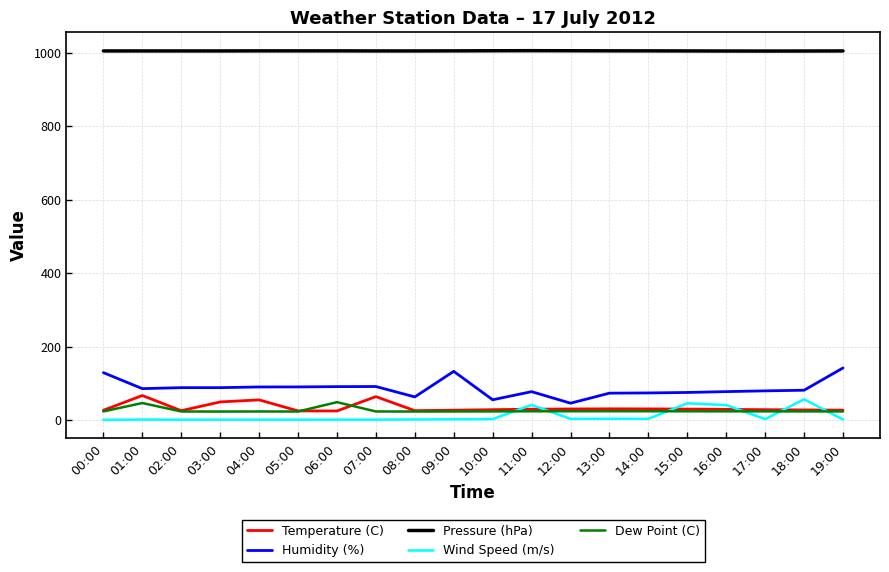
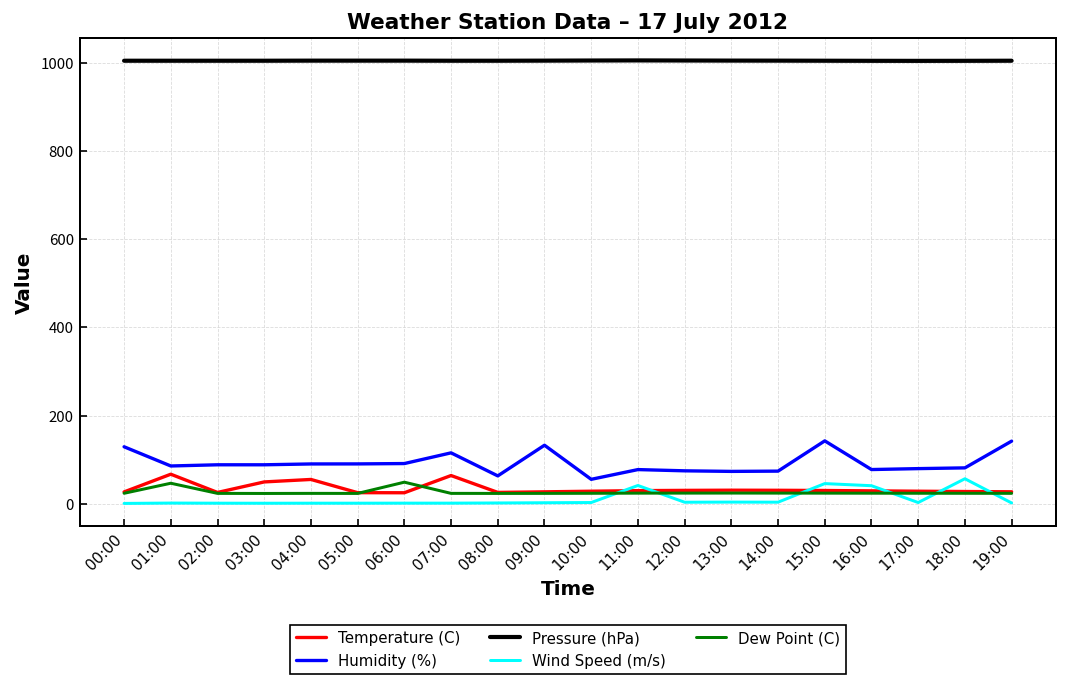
  {
    "Temperature (C)": {
      "01:00": 70,
      "03:00": 50,
      "04:00": 50,
      "06:00": 20,
      "07:00": 60
    },
    "Humidity (%)": {
      "00:00": 130,
      "01:00": 90,
      "02:00": 90,
      "03:00": 90,
      "04:00": 90,
      "05:00": 90,
      "06:00": 90,
-     "07:00": 90,
+     "07:00": 120,
      "08:00": 60,
      "09:00": 130,
      "10:00": 60,
      "11:00": 80,
-     "12:00": 50,
+     "12:00": 70,
      "13:00": 70,
      "14:00": 70,
-     "15:00": 80,
+     "15:00": 140,
      "16:00": 80,
      "17:00": 80,
      "18:00": 80,
      "19:00": 140
    },
    "Pressure (hPa)": {
      "00:00": 1010,
      "01:00": 1010,
      "02:00": 1010,
      "03:00": 1010,
      "04:00": 1010,
      "05:00": 1010,
      "06:00": 1010,
      "07:00": 1010,
      "08:00": 1010,
      "09:00": 1010,
      "10:00": 1010,
      "11:00": 1010,
      "12:00": 1010,
      "13:00": 1010,
      "14:00": 1010,
      "15:00": 1010,
      "16:00": 1010,
      "17:00": 1010,
      "18:00": 1010,
      "19:00": 1010
    },
    "Wind Speed (m/s)": {
      "00:00": 0,
      "01:00": 0,
      "02:00": 0,
      "03:00": 0,
      "04:00": 0,
      "05:00": 0,
      "06:00": 0,
      "07:00": 0,
      "08:00": 0,
      "09:00": 0,
      "10:00": 0,
      "11:00": 40,
      "12:00": 0,
      "13:00": 0,
      "14:00": 0,
      "15:00": 50,
      "16:00": 40,
      "17:00": 0,
      "18:00": 60,
      "19:00": 0
    },
    "Dew Point (C)": {
      "01:00": 50,
      "03:00": 20,
      "04:00": 20,
      "06:00": 50,
      "07:00": 20
    }
  }
